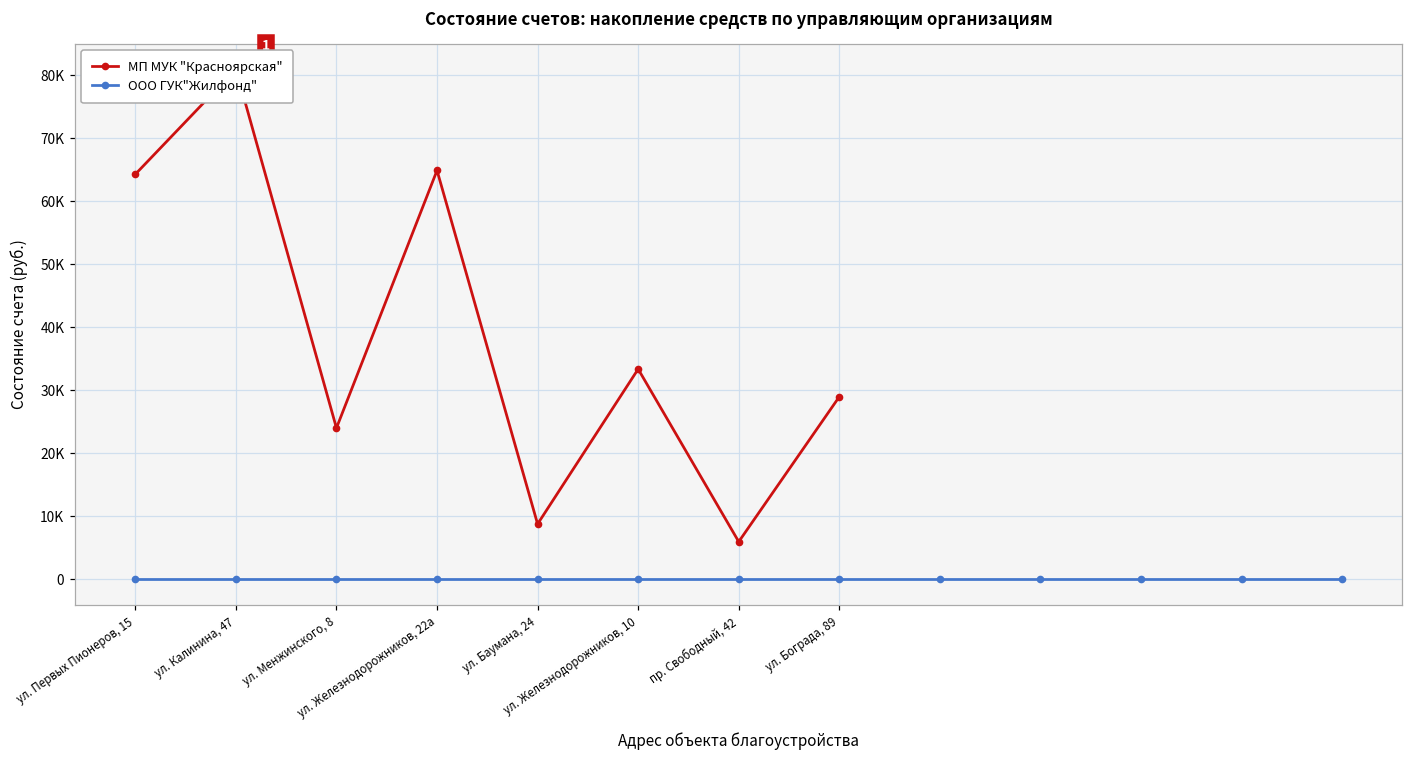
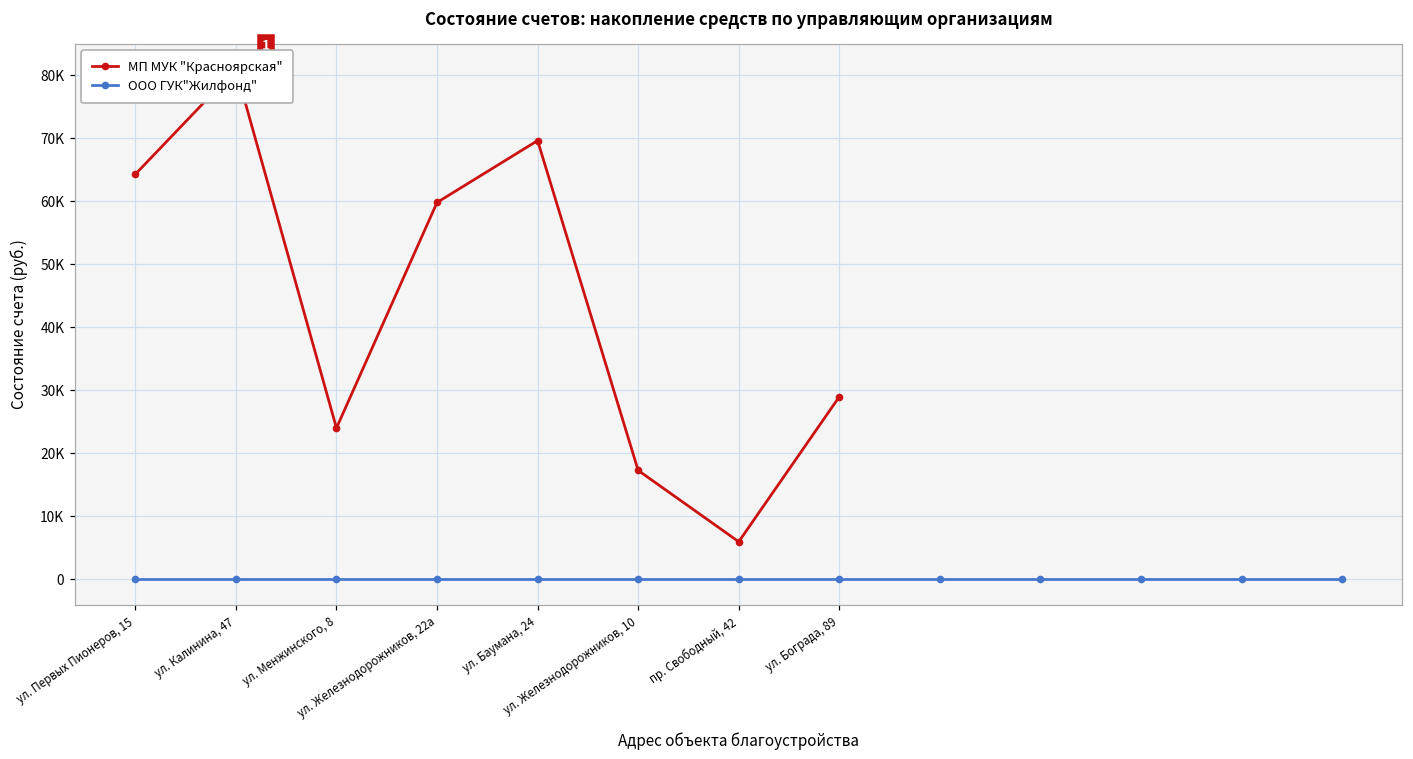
  {
    "МП МУК \"Красноярская\"": {
      "ул. Первых Пионеров, 15": 64000,
      "ул. Менжинского, 8": 24000,
-     "ул. Железнодорожников, 22а": 65000,
-     "ул. Баумана, 24": 9000,
-     "ул. Железнодорожников, 10": 33000,
+     "ул. Железнодорожников, 22а": 60000,
+     "ул. Баумана, 24": 70000,
+     "ул. Железнодорожников, 10": 17000,
      "пр. Свободный, 42": 6000,
      "ул. Бограда, 89": 29000
    },
    "ООО ГУК\"Жилфонд\"": {
      "ул. Первых Пионеров, 15": 0,
      "ул. Калинина, 47": 0,
      "ул. Менжинского, 8": 0,
      "ул. Железнодорожников, 22а": 0,
      "ул. Баумана, 24": 0,
      "ул. Железнодорожников, 10": 0,
      "пр. Свободный, 42": 0,
      "ул. Бограда, 89": 0
    }
  }
